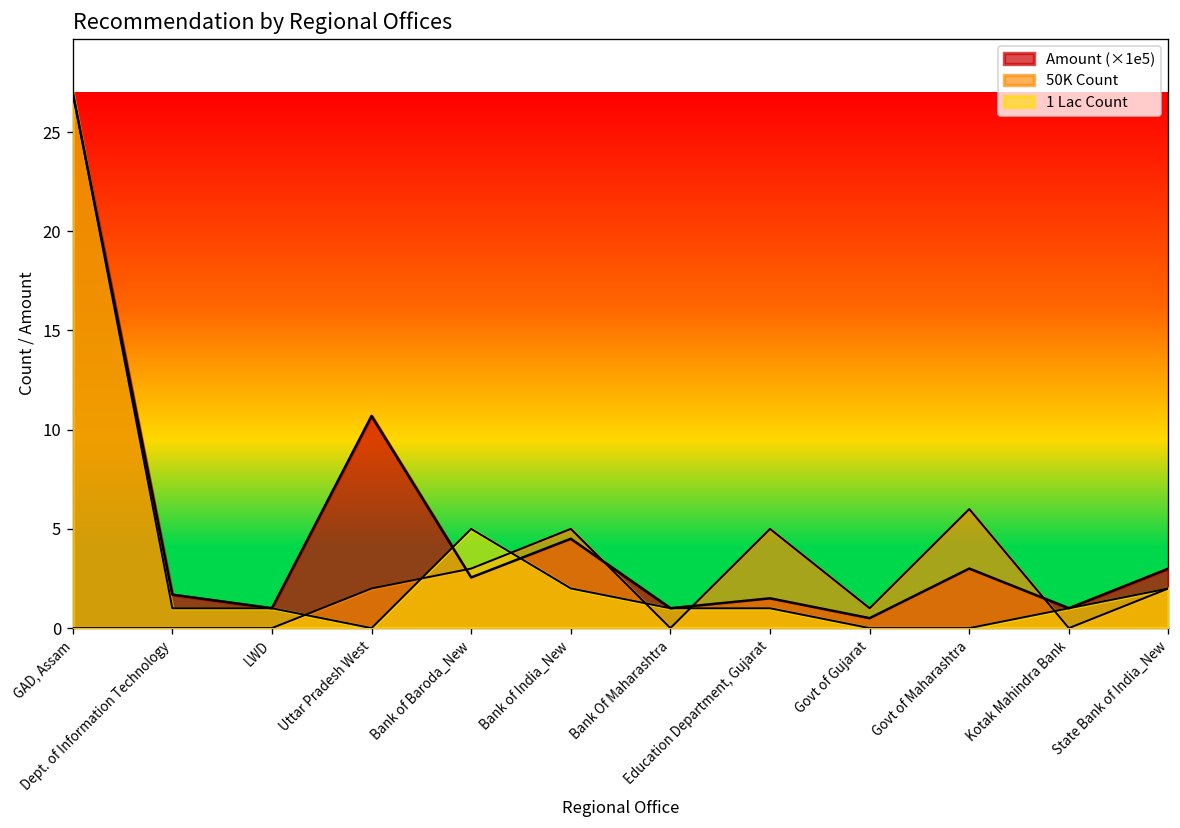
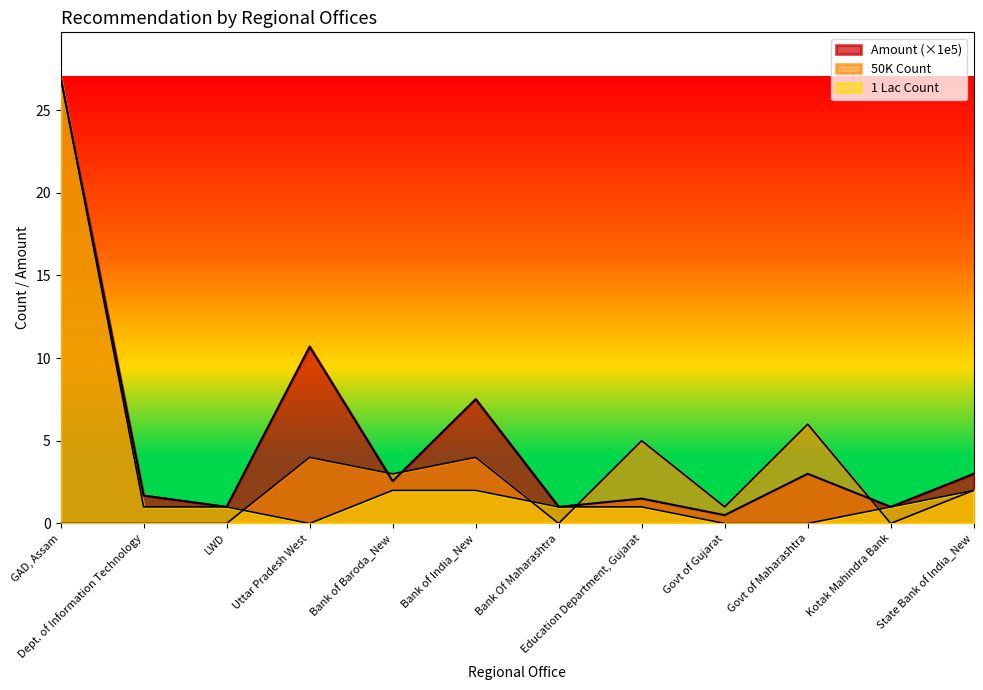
  {
    "Amount (×1e5)": {
      "Dept. of Information Technology": 1.7,
      "Uttar Pradesh West": 10.7,
      "Bank of Baroda_New": 2.6,
-     "Bank of India_New": 4.5,
+     "Bank of India_New": 7.5,
      "Education Department, Gujarat": 1.5,
      "Govt of Gujarat": 0.5,
      "Govt of Maharashtra": 3.0,
      "State Bank of India_New": 3.0
    },
    "50K Count": {
      "GAD, Assam": 0,
      "Dept. of Information Technology": 0,
      "LWD": 0,
-     "Uttar Pradesh West": 2,
+     "Uttar Pradesh West": 4,
      "Bank of Baroda_New": 3,
-     "Bank of India_New": 5,
+     "Bank of India_New": 4,
      "Bank Of Maharashtra": 0,
      "Education Department, Gujarat": 5,
      "Govt of Gujarat": 1,
      "Govt of Maharashtra": 6,
      "Kotak Mahindra Bank": 0
    },
    "1 Lac Count": {
      "Dept. of Information Technology": 1,
      "Uttar Pradesh West": 0,
-     "Bank of Baroda_New": 5,
+     "Bank of Baroda_New": 2,
      "Bank of India_New": 2,
      "Education Department, Gujarat": 1,
      "Govt of Gujarat": 0,
      "Govt of Maharashtra": 0
    }
  }
